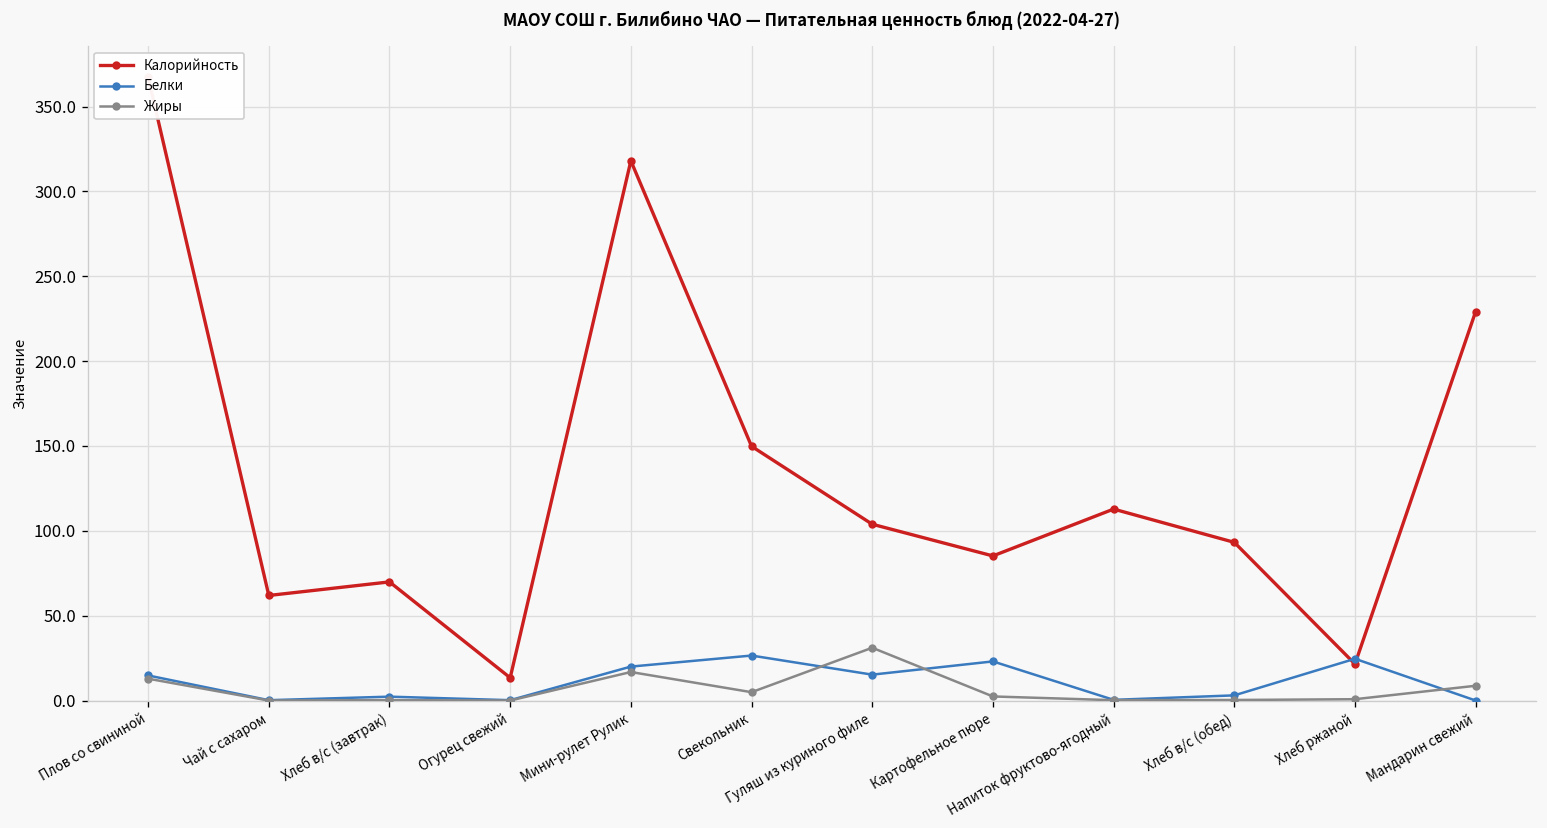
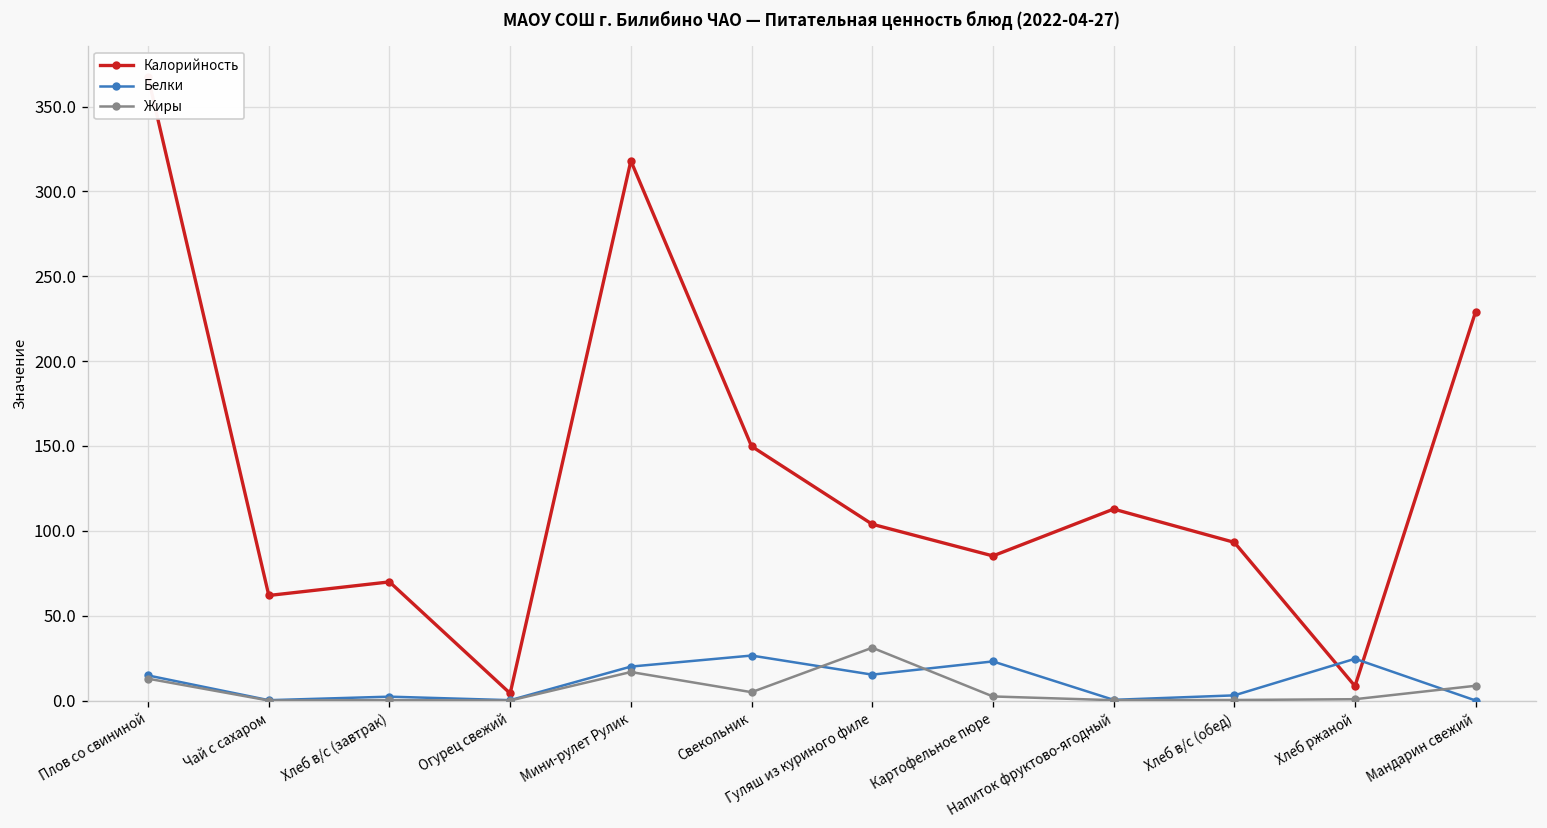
  {
    "Калорийность": {
      "Чай с сахаром": 62,
      "Хлеб в/с (завтрак)": 70,
-     "Огурец свежий": 13,
+     "Огурец свежий": 4,
      "Мини-рулет Рулик": 318,
      "Свекольник": 150,
      "Гуляш из куриного филе": 104,
      "Картофельное пюре": 85,
      "Напиток фруктово-ягодный": 113,
      "Хлеб в/с (обед)": 93,
-     "Хлеб ржаной": 22,
+     "Хлеб ржаной": 9,
      "Мандарин свежий": 229
    },
    "Белки": {
      "Плов со свининой": 15,
      "Хлеб в/с (завтрак)": 2,
      "Мини-рулет Рулик": 20,
      "Свекольник": 27,
      "Гуляш из куриного филе": 15,
      "Картофельное пюре": 23,
      "Хлеб в/с (обед)": 3,
      "Хлеб ржаной": 25,
      "Мандарин свежий": 0
    },
    "Жиры": {
      "Плов со свининой": 13,
      "Хлеб в/с (завтрак)": 0,
      "Мини-рулет Рулик": 17,
      "Свекольник": 5,
      "Гуляш из куриного филе": 31,
      "Картофельное пюре": 2,
      "Хлеб в/с (обед)": 0,
      "Хлеб ржаной": 1,
      "Мандарин свежий": 9
    }
  }
